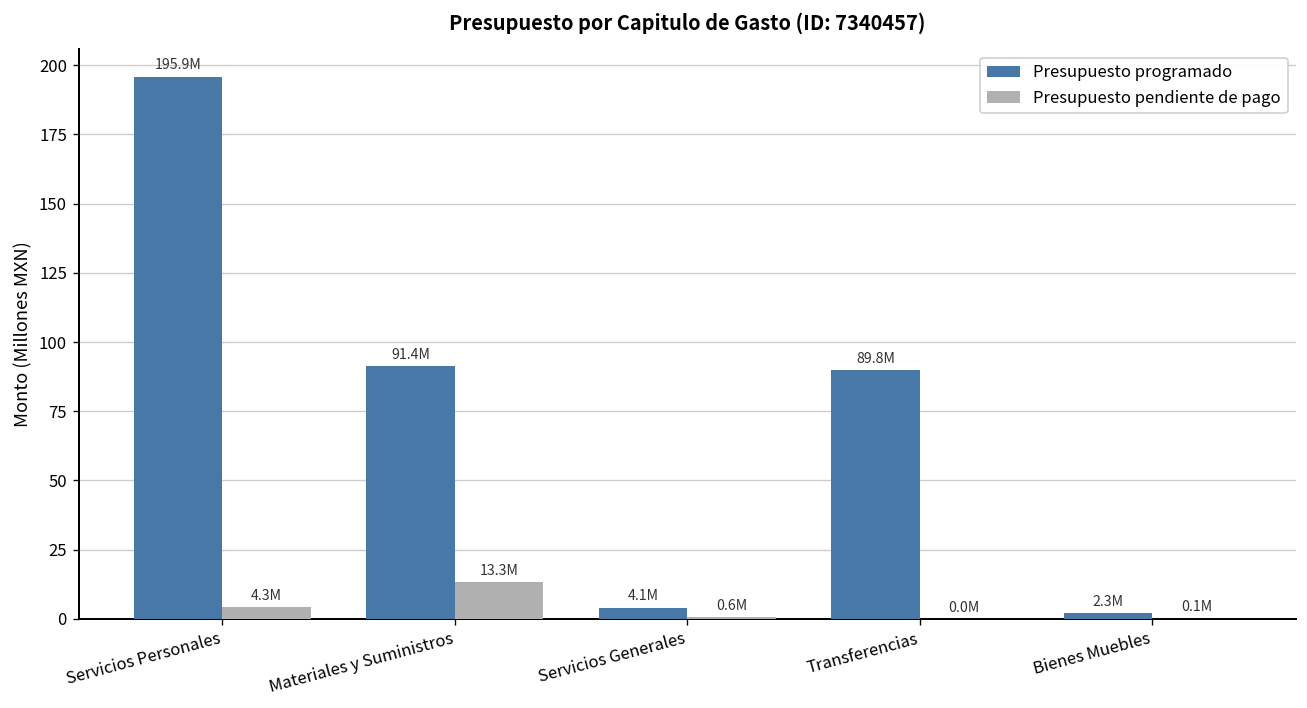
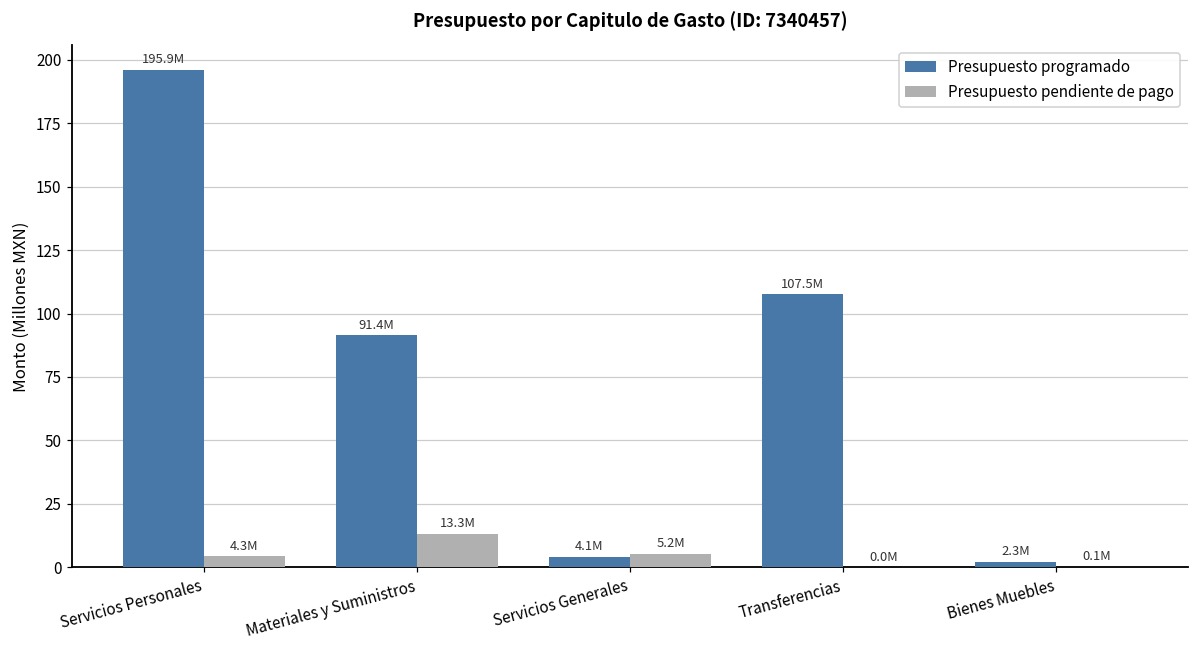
  {
    "Presupuesto programado": {
      "Servicios Personales": "195.9M",
      "Materiales y Suministros": "91.4M",
      "Servicios Generales": "4.1M",
-     "Transferencias": "89.8M",
+     "Transferencias": "107.5M",
      "Bienes Muebles": "2.3M"
    },
    "Presupuesto pendiente de pago": {
      "Servicios Personales": "4.3M",
      "Materiales y Suministros": "13.3M",
-     "Servicios Generales": "0.6M",
+     "Servicios Generales": "5.2M",
      "Transferencias": "0.0M",
      "Bienes Muebles": "0.1M"
    }
  }
